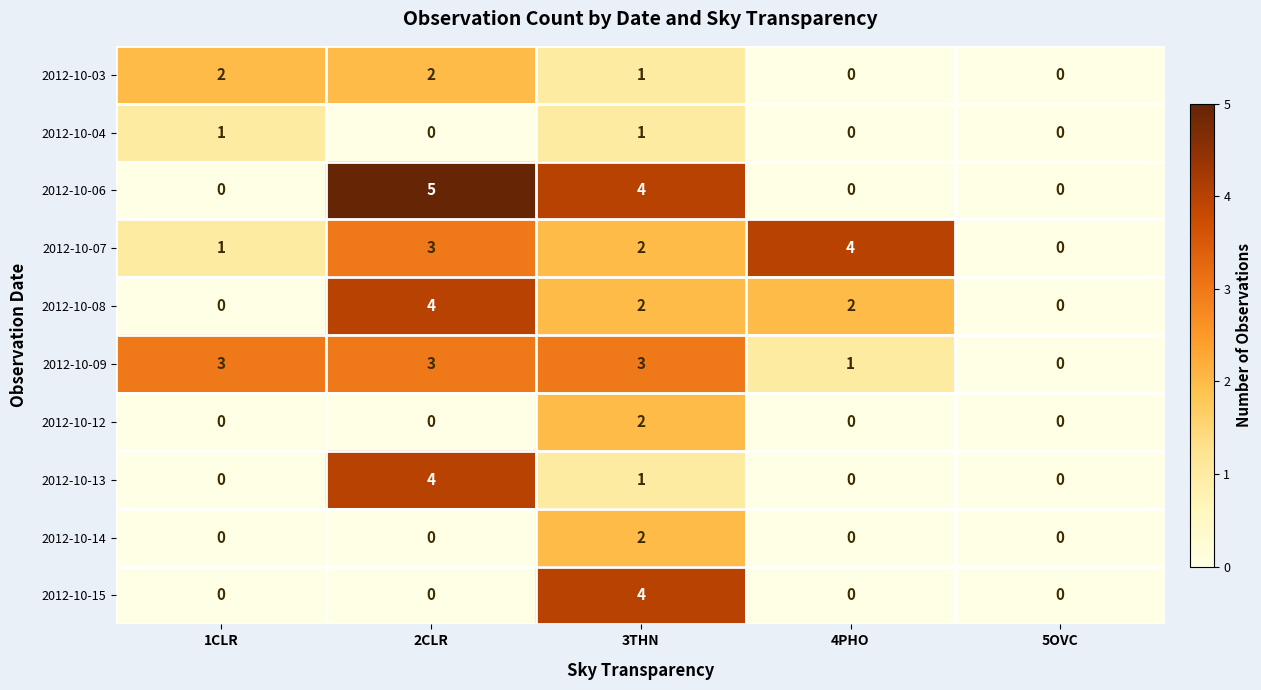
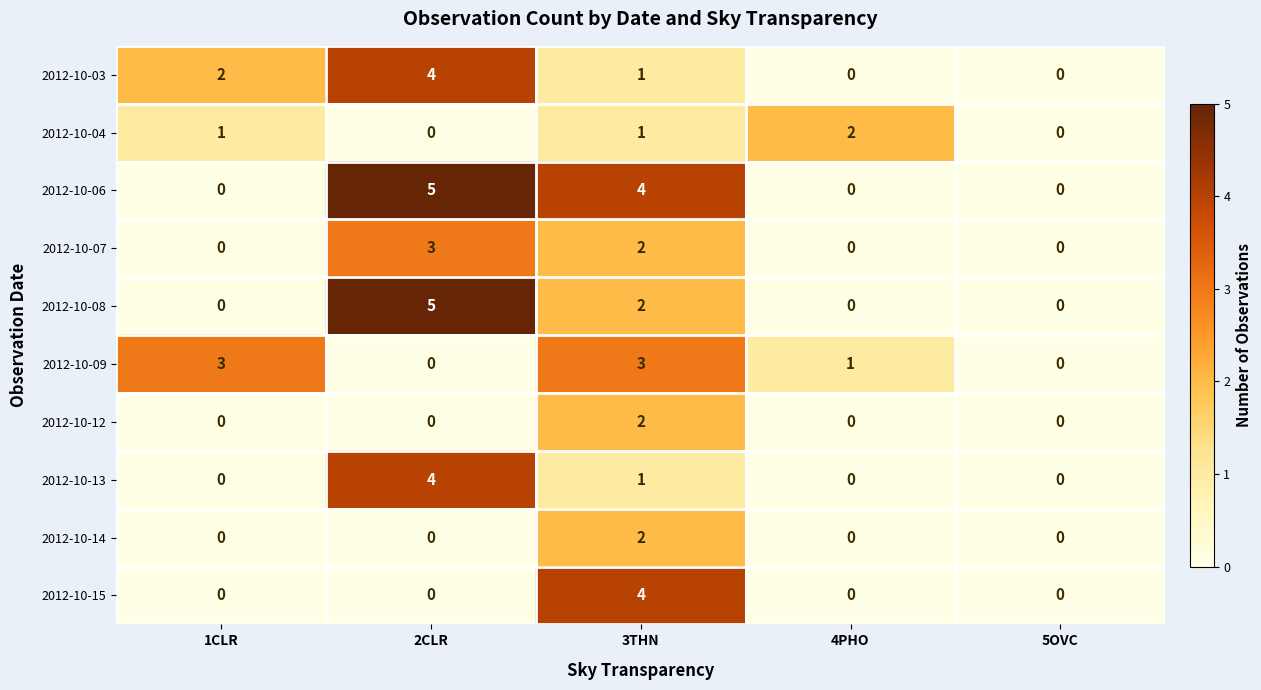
  {
    "2012-10-03": {
      "1CLR": 2,
-     "2CLR": 2,
+     "2CLR": 4,
      "3THN": 1,
      "4PHO": 0,
      "5OVC": 0
    },
    "2012-10-04": {
      "1CLR": 1,
      "2CLR": 0,
      "3THN": 1,
-     "4PHO": 0,
+     "4PHO": 2,
      "5OVC": 0
    },
    "2012-10-06": {
      "1CLR": 0,
      "2CLR": 5,
      "3THN": 4,
      "4PHO": 0,
      "5OVC": 0
    },
    "2012-10-07": {
-     "1CLR": 1,
+     "1CLR": 0,
      "2CLR": 3,
      "3THN": 2,
-     "4PHO": 4,
+     "4PHO": 0,
      "5OVC": 0
    },
    "2012-10-08": {
      "1CLR": 0,
-     "2CLR": 4,
+     "2CLR": 5,
      "3THN": 2,
-     "4PHO": 2,
+     "4PHO": 0,
      "5OVC": 0
    },
    "2012-10-09": {
      "1CLR": 3,
-     "2CLR": 3,
+     "2CLR": 0,
      "3THN": 3,
      "4PHO": 1,
      "5OVC": 0
    },
    "2012-10-12": {
      "1CLR": 0,
      "2CLR": 0,
      "3THN": 2,
      "4PHO": 0,
      "5OVC": 0
    },
    "2012-10-13": {
      "1CLR": 0,
      "2CLR": 4,
      "3THN": 1,
      "4PHO": 0,
      "5OVC": 0
    },
    "2012-10-14": {
      "1CLR": 0,
      "2CLR": 0,
      "3THN": 2,
      "4PHO": 0,
      "5OVC": 0
    },
    "2012-10-15": {
      "1CLR": 0,
      "2CLR": 0,
      "3THN": 4,
      "4PHO": 0,
      "5OVC": 0
    }
  }
